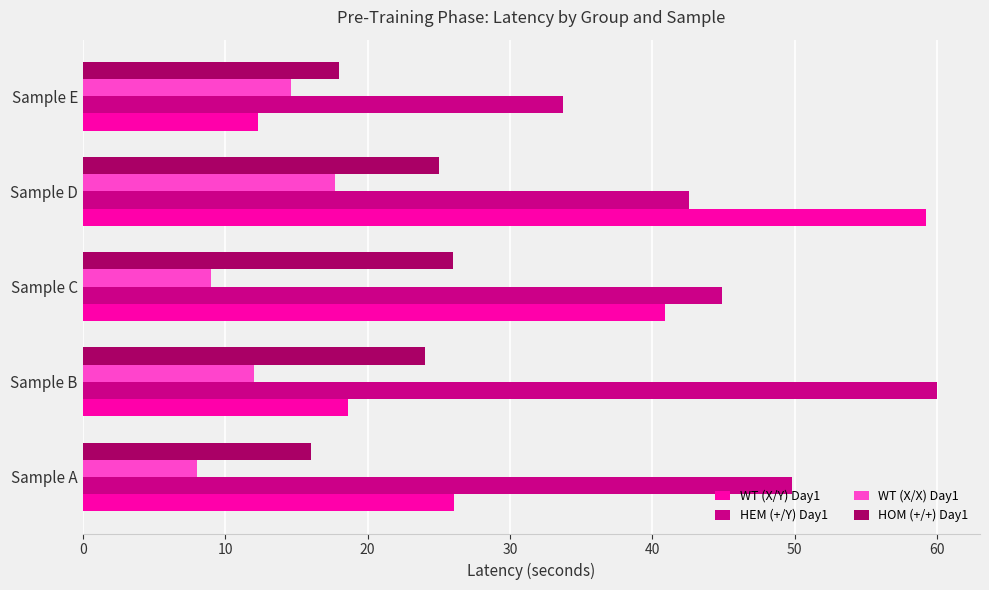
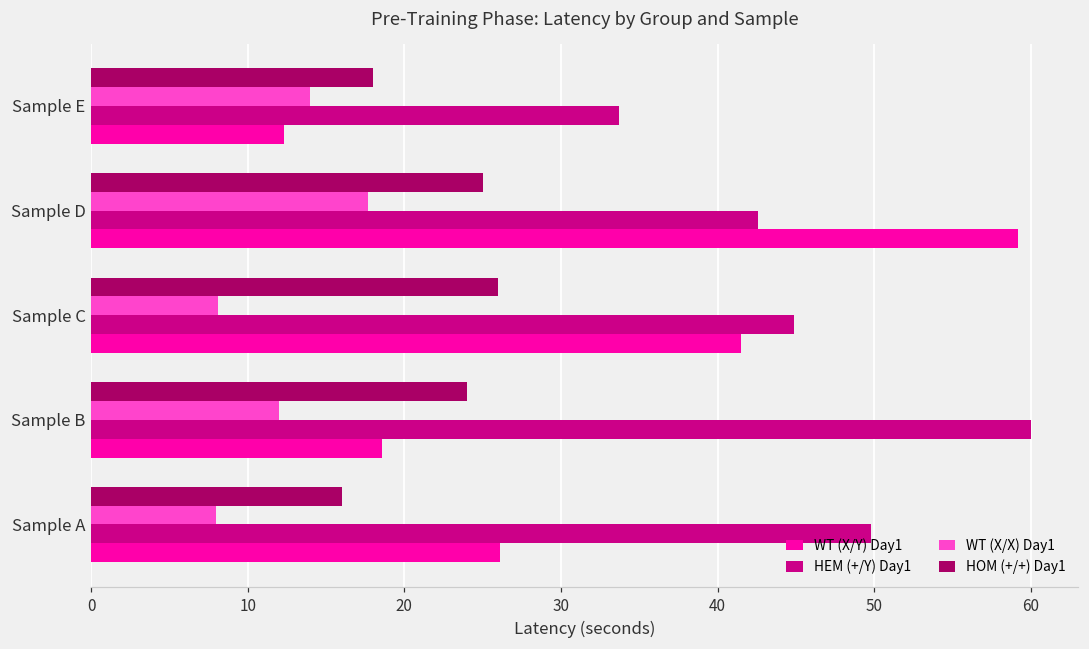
  {
    "WT (X/Y) Day1": {
      "Sample E": 12.3,
      "Sample D": 59.2,
-     "Sample C": 40.9,
+     "Sample C": 41.5,
      "Sample B": 18.6,
      "Sample A": 26.1
    },
    "WT (X/X) Day1": {
-     "Sample E": 14.6,
+     "Sample E": 14.0,
      "Sample D": 17.7,
-     "Sample C": 9.0,
+     "Sample C": 8.1,
      "Sample B": 12.0,
      "Sample A": 8.0
    }
  }
